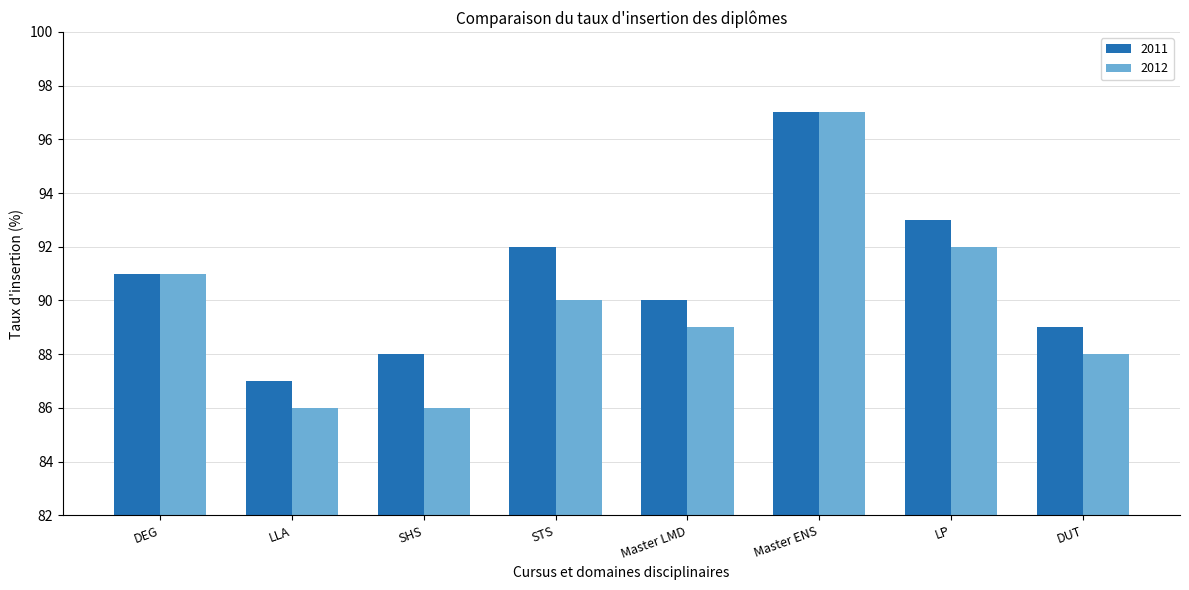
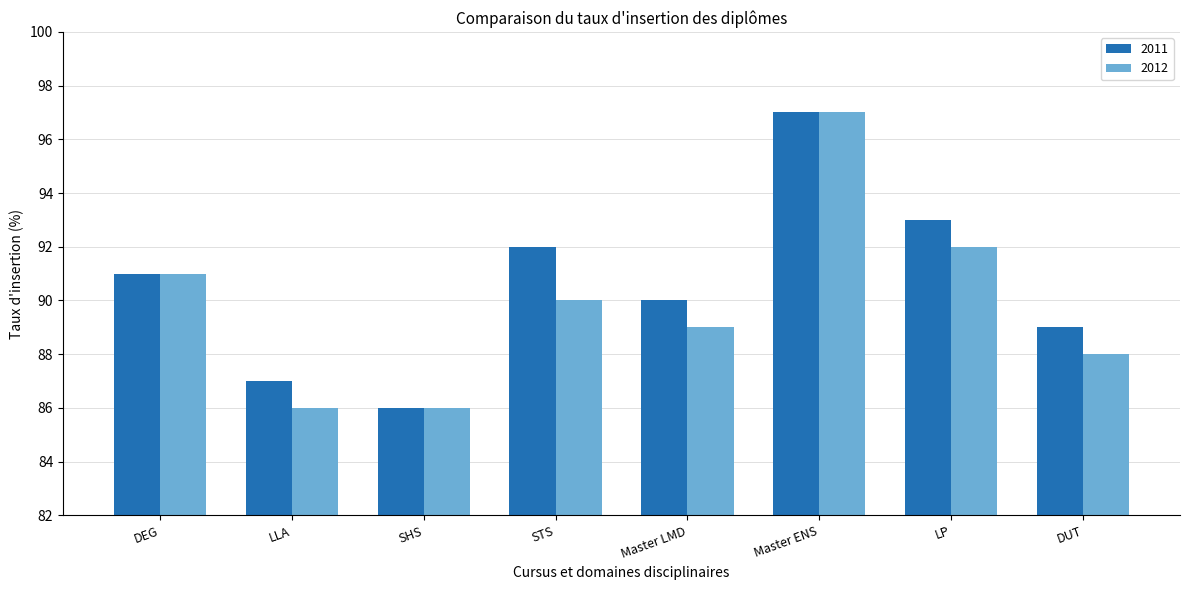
  {
    "2011": {
      "DEG": 91,
      "LLA": 87,
-     "SHS": 88,
+     "SHS": 86,
      "STS": 92,
      "Master LMD": 90,
      "Master ENS": 97,
      "LP": 93,
      "DUT": 89
    },
    "2012": {
      "DEG": 91,
      "LLA": 86,
      "SHS": 86,
      "STS": 90,
      "Master LMD": 89,
      "Master ENS": 97,
      "LP": 92,
      "DUT": 88
    }
  }
